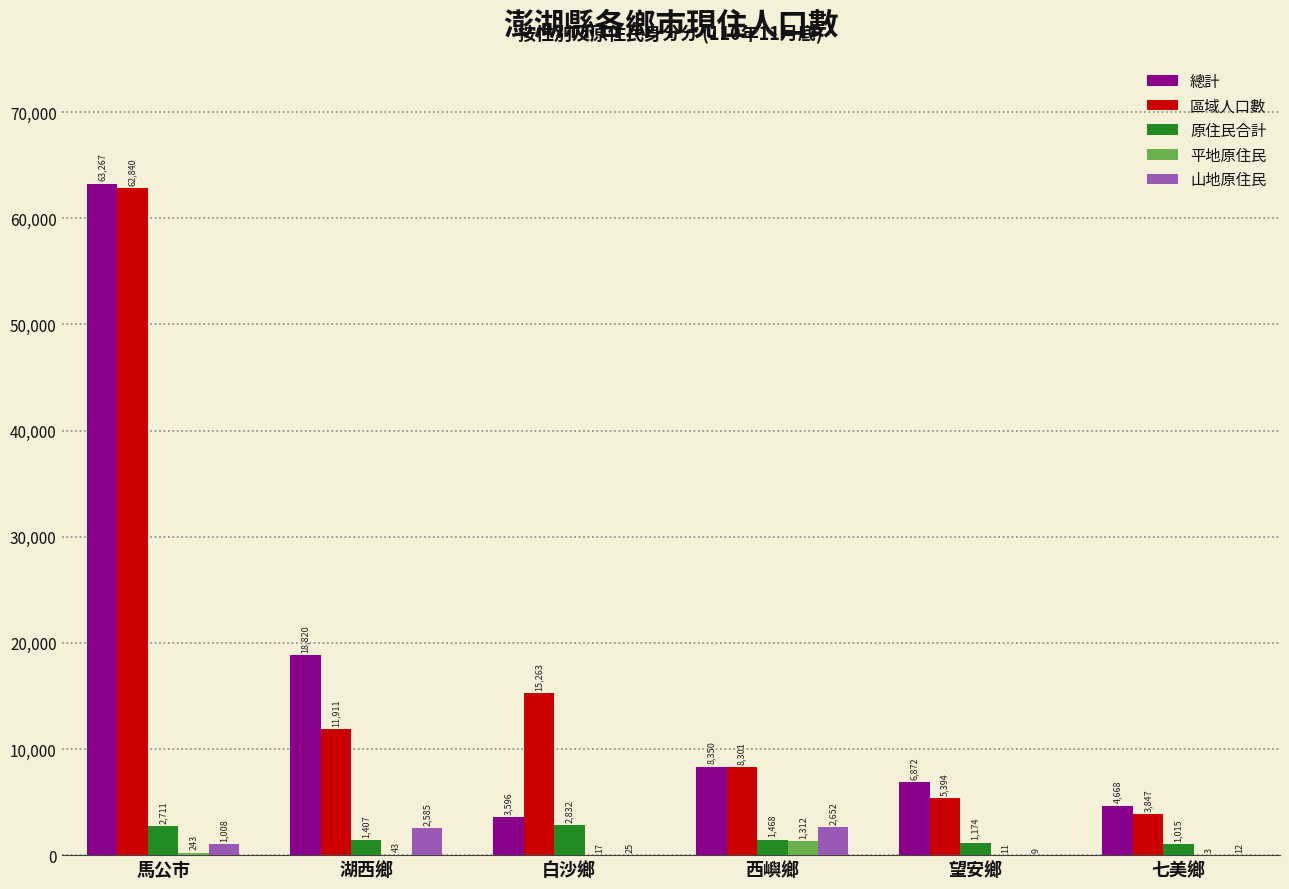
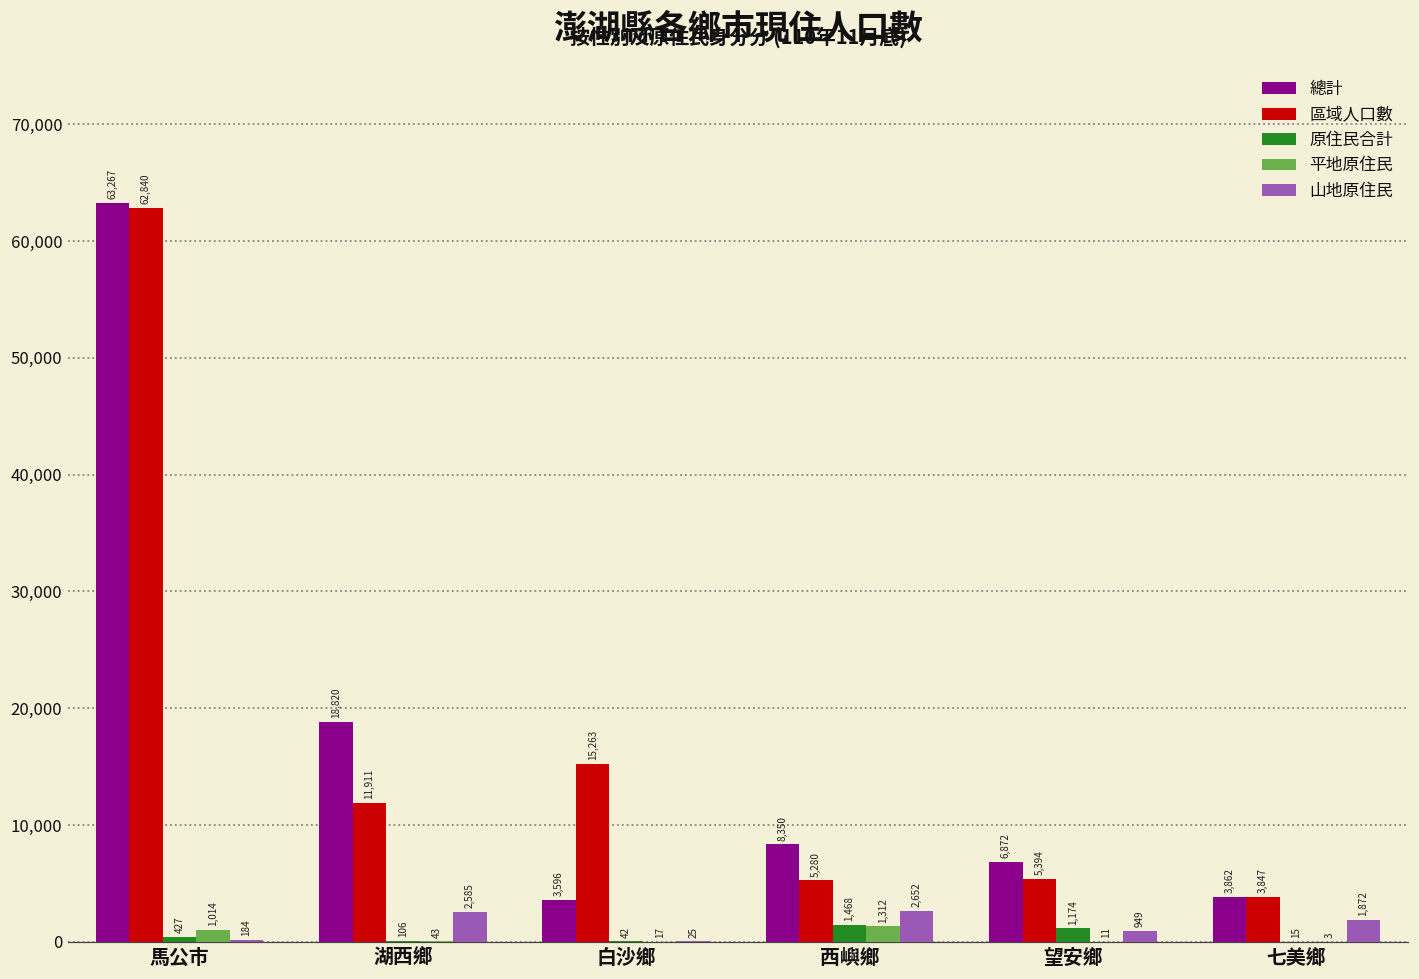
  {
    "總計": {
      "馬公市": "63,267",
      "湖西鄉": "18,820",
      "白沙鄉": "3,596",
      "西嶼鄉": "8,350",
      "望安鄉": "6,872",
-     "七美鄉": "4,668"
+     "七美鄉": "3,862"
    },
    "區域人口數": {
      "馬公市": "62,840",
      "湖西鄉": "11,911",
      "白沙鄉": "15,263",
-     "西嶼鄉": "8,301",
+     "西嶼鄉": "5,280",
      "望安鄉": "5,394",
      "七美鄉": "3,847"
    },
    "原住民合計": {
-     "馬公市": "2,711",
-     "湖西鄉": "1,407",
-     "白沙鄉": "2,832",
+     "馬公市": "427",
+     "湖西鄉": "106",
+     "白沙鄉": "42",
      "西嶼鄉": "1,468",
      "望安鄉": "1,174",
-     "七美鄉": "1,015"
+     "七美鄉": "15"
    },
    "平地原住民": {
-     "馬公市": "243",
+     "馬公市": "1,014",
      "湖西鄉": "43",
      "白沙鄉": "17",
      "西嶼鄉": "1,312",
      "望安鄉": "11",
      "七美鄉": "3"
    },
    "山地原住民": {
-     "馬公市": "1,008",
+     "馬公市": "184",
      "湖西鄉": "2,585",
      "白沙鄉": "25",
      "西嶼鄉": "2,652",
-     "望安鄉": "9",
-     "七美鄉": "12"
+     "望安鄉": "949",
+     "七美鄉": "1,872"
    }
  }
